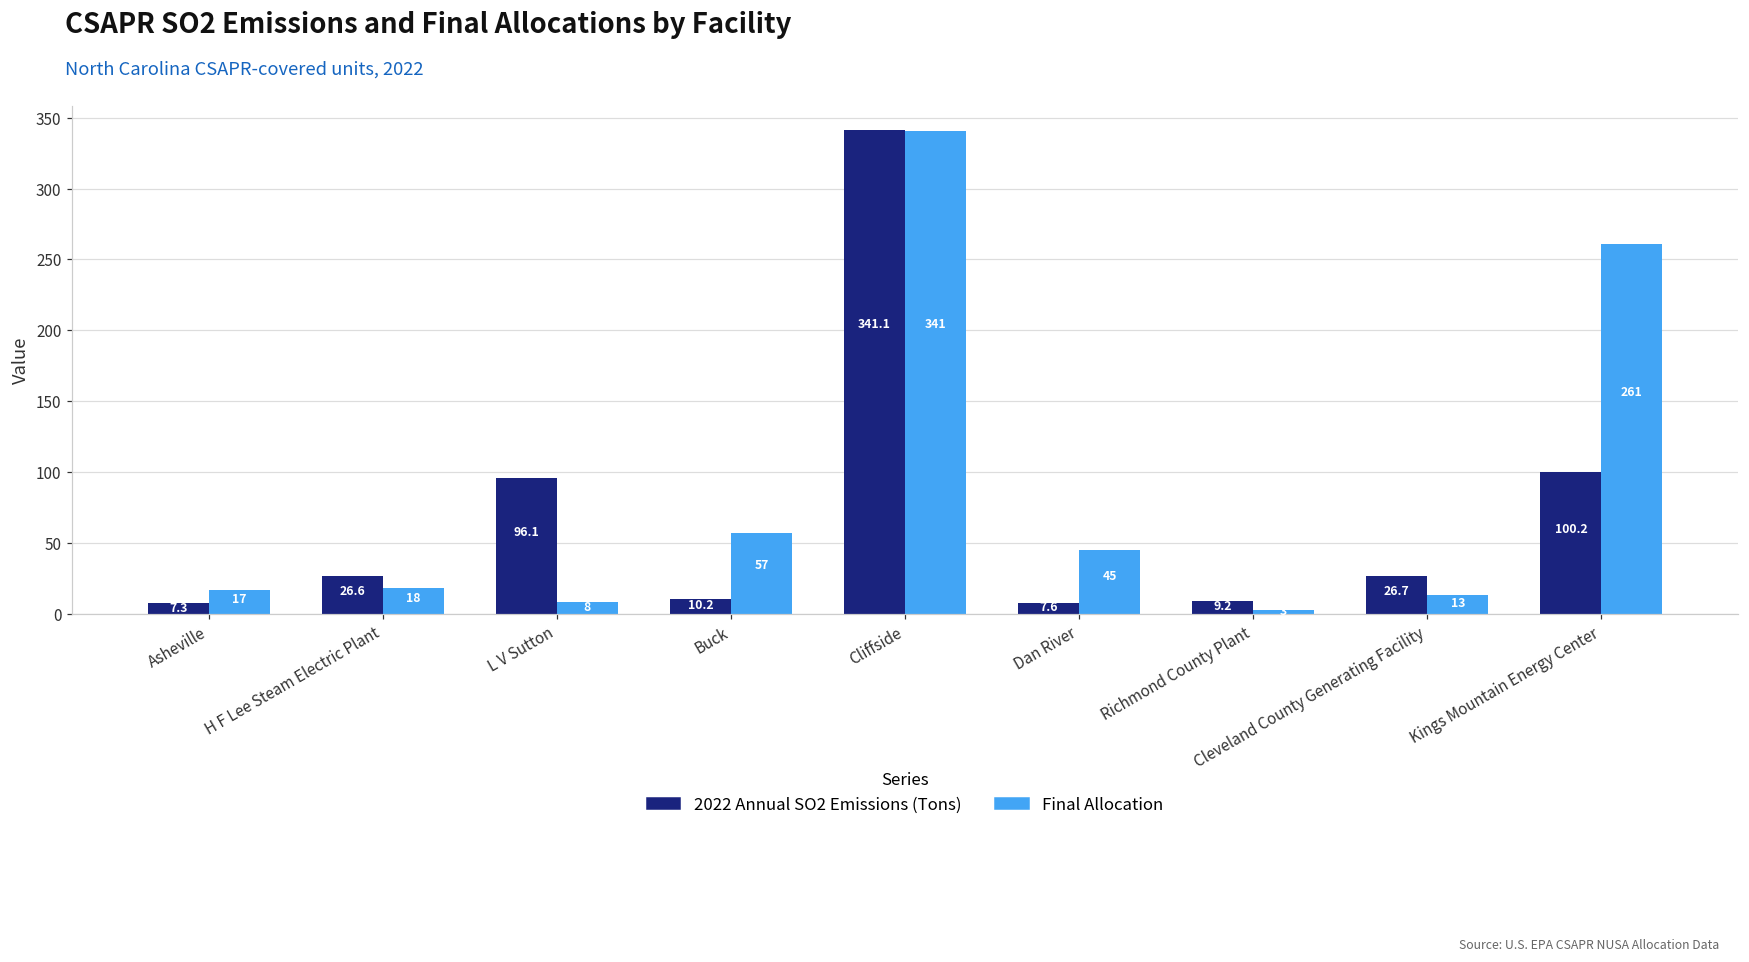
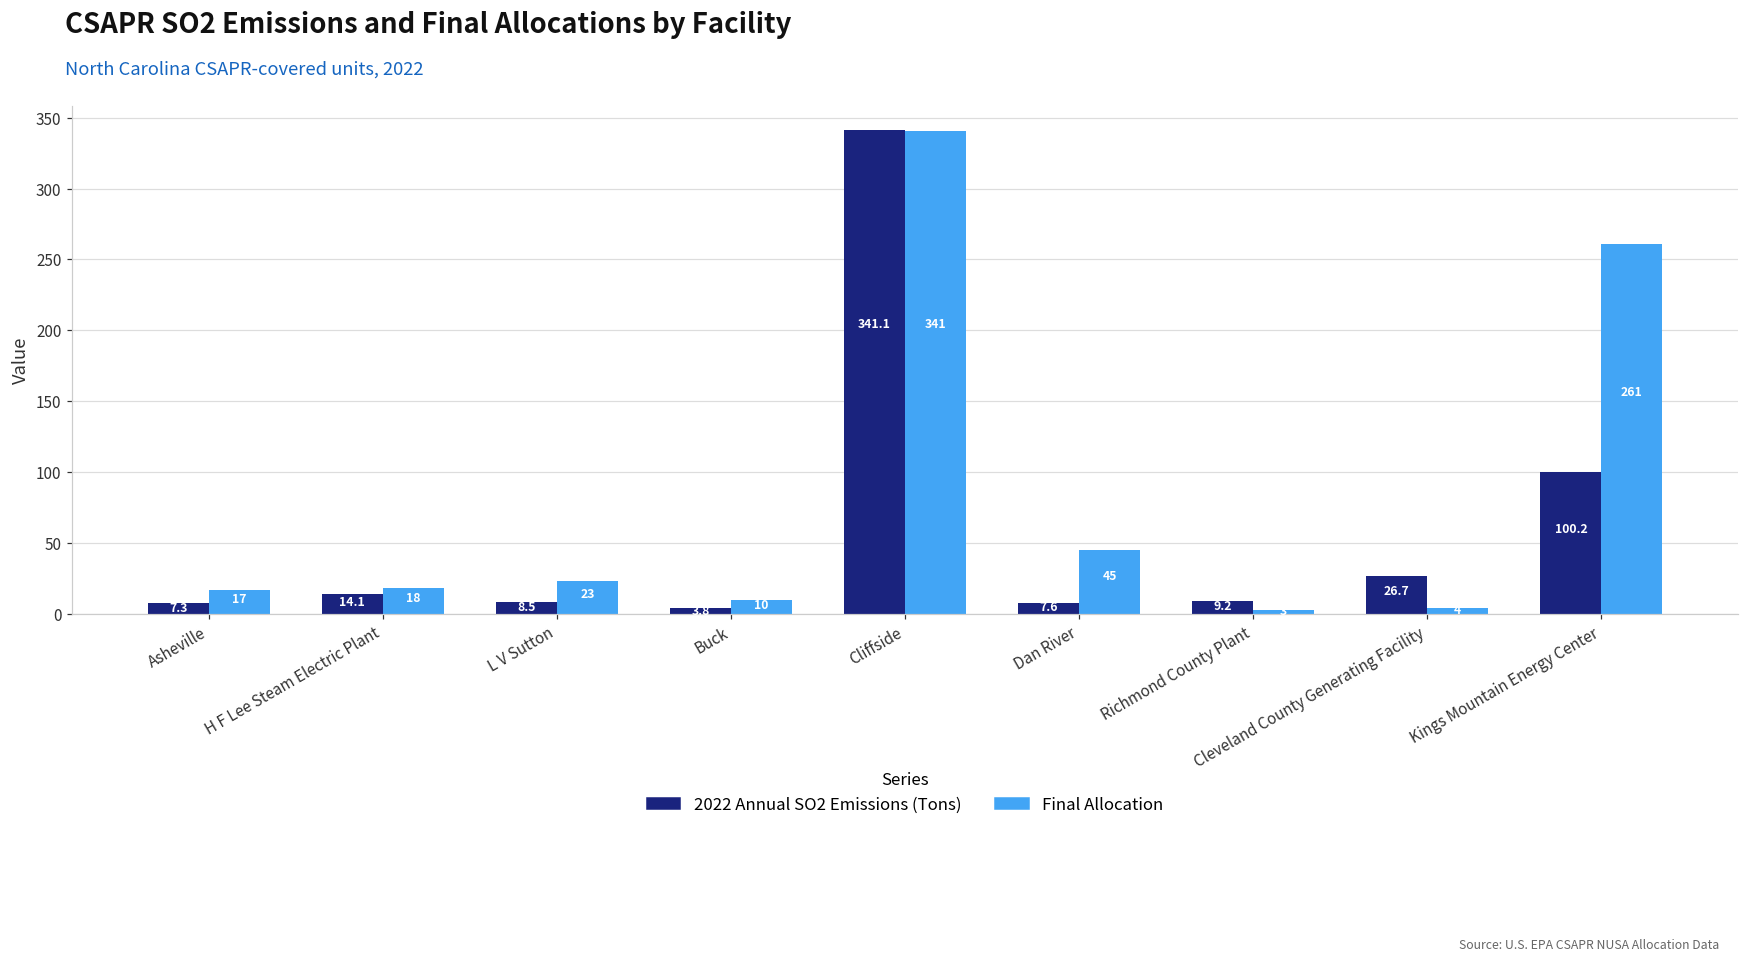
  {
    "2022 Annual SO2 Emissions (Tons)": {
      "Asheville": 7.3,
-     "H F Lee Steam Electric Plant": 26.6,
-     "L V Sutton": 96.1,
-     "Buck": 10,
+     "H F Lee Steam Electric Plant": 14.1,
+     "L V Sutton": 8.5,
+     "Buck": 4,
      "Cliffside": 341.1,
      "Dan River": 7.6,
      "Richmond County Plant": 9.2,
      "Cleveland County Generating Facility": 26.7,
      "Kings Mountain Energy Center": 100.2
    },
    "Final Allocation": {
      "Asheville": 17,
      "H F Lee Steam Electric Plant": 18,
-     "L V Sutton": 8,
-     "Buck": 57,
+     "L V Sutton": 23,
+     "Buck": 10,
      "Cliffside": 341,
      "Dan River": 45,
-     "Cleveland County Generating Facility": 13,
+     "Cleveland County Generating Facility": 4,
      "Kings Mountain Energy Center": 261
    }
  }
